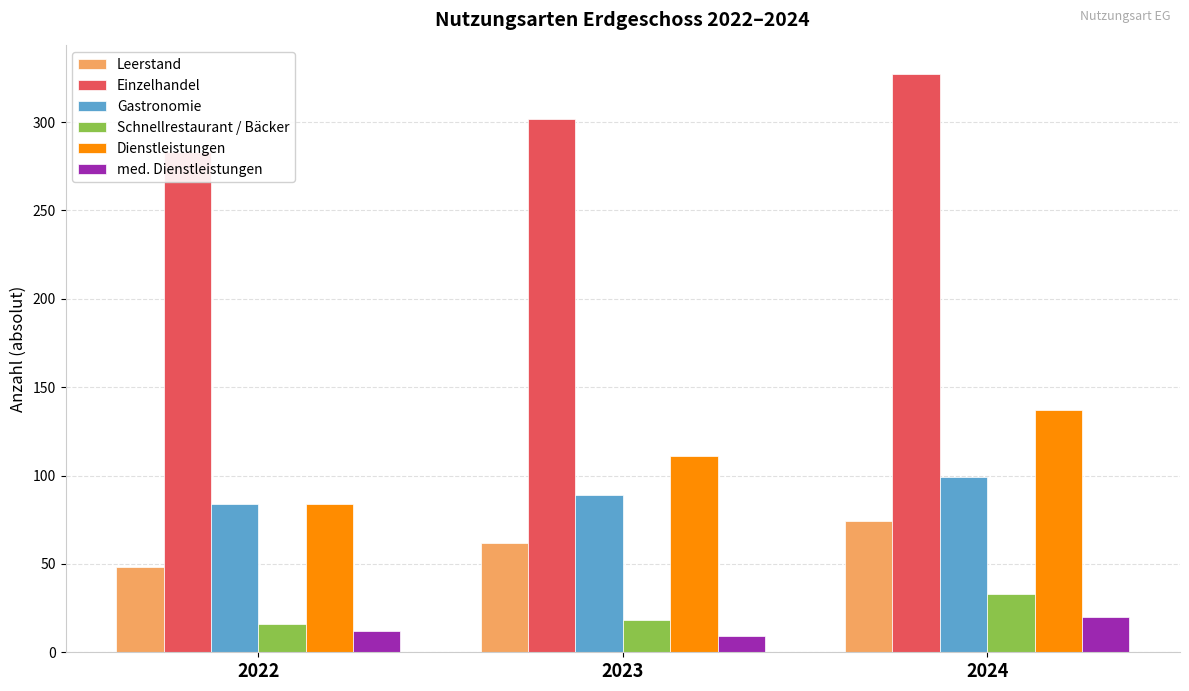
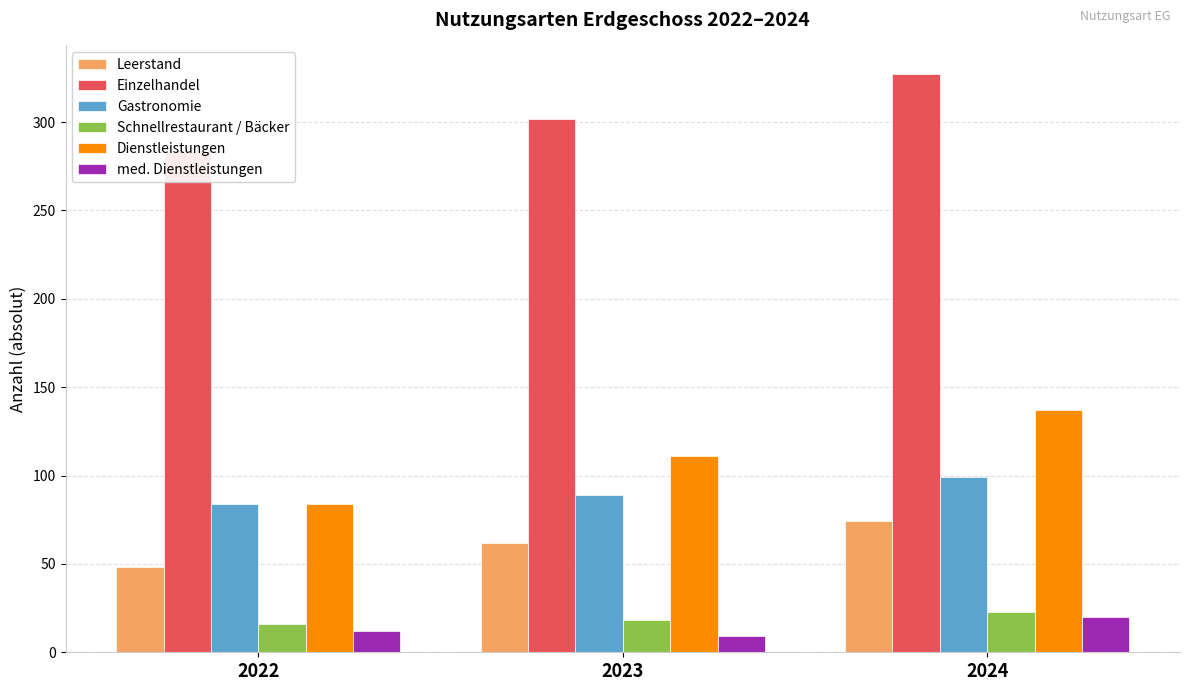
  {
    "Leerstand": {
      "2022": 48,
      "2023": 62,
      "2024": 74
    },
    "Einzelhandel": {
      "2023": 302,
      "2024": 327
    },
    "Gastronomie": {
      "2022": 84,
      "2023": 89,
      "2024": 99
    },
    "Schnellrestaurant / Bäcker": {
      "2022": 16,
      "2023": 18,
-     "2024": 33
+     "2024": 23
    },
    "Dienstleistungen": {
      "2022": 84,
      "2023": 111,
      "2024": 137
    },
    "med. Dienstleistungen": {
      "2022": 12,
      "2023": 9,
      "2024": 20
    }
  }
